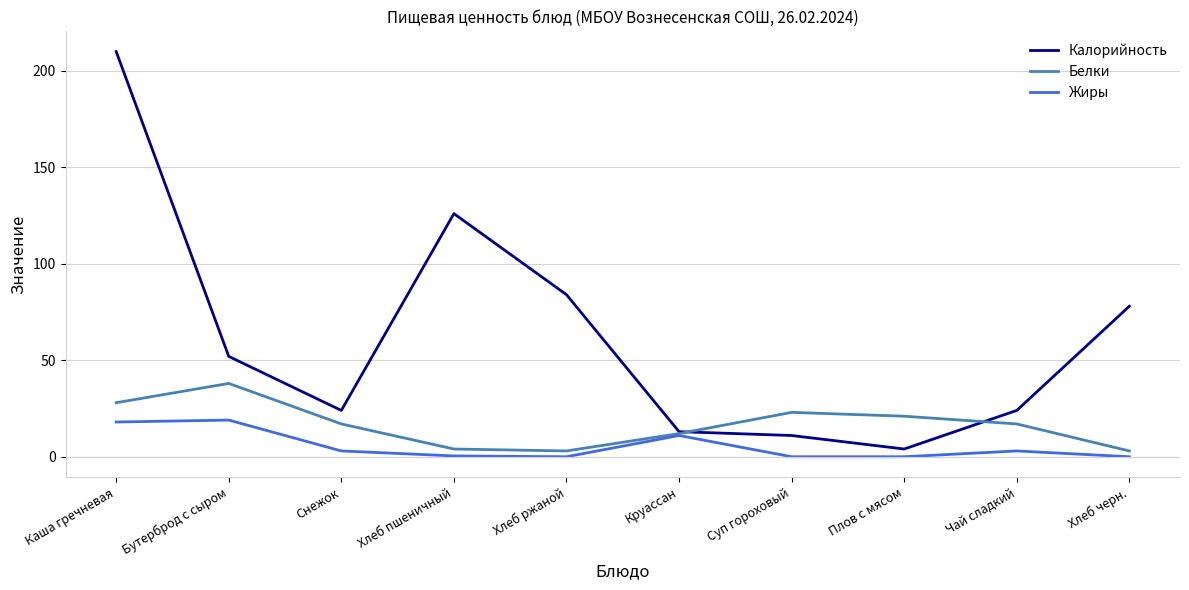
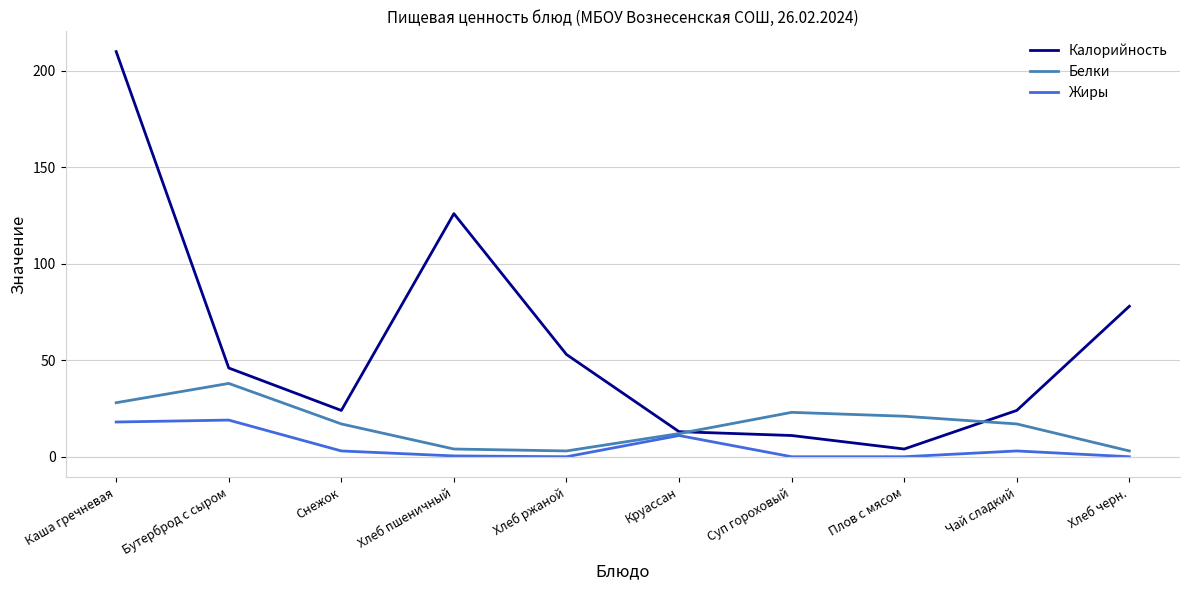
  {
    "Калорийность": {
      "Каша гречневая": 210,
-     "Бутерброд с сыром": 52,
+     "Бутерброд с сыром": 46,
      "Снежок": 24,
      "Хлеб пшеничный": 126,
-     "Хлеб ржаной": 84,
+     "Хлеб ржаной": 53,
      "Суп гороховый": 11,
      "Плов с мясом": 4,
      "Чай сладкий": 24,
      "Хлеб черн.": 78
    }
  }
